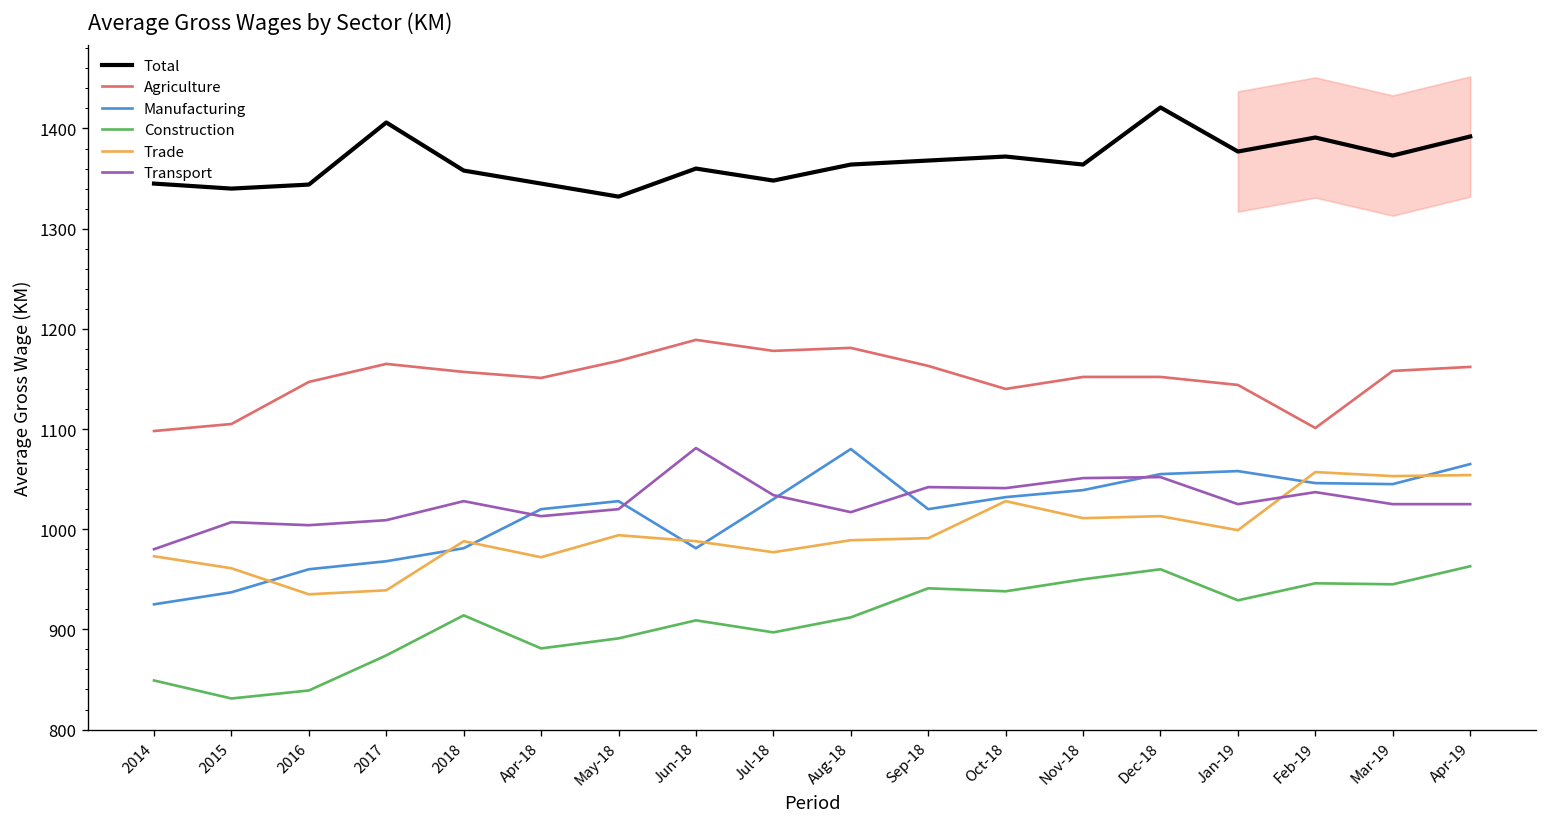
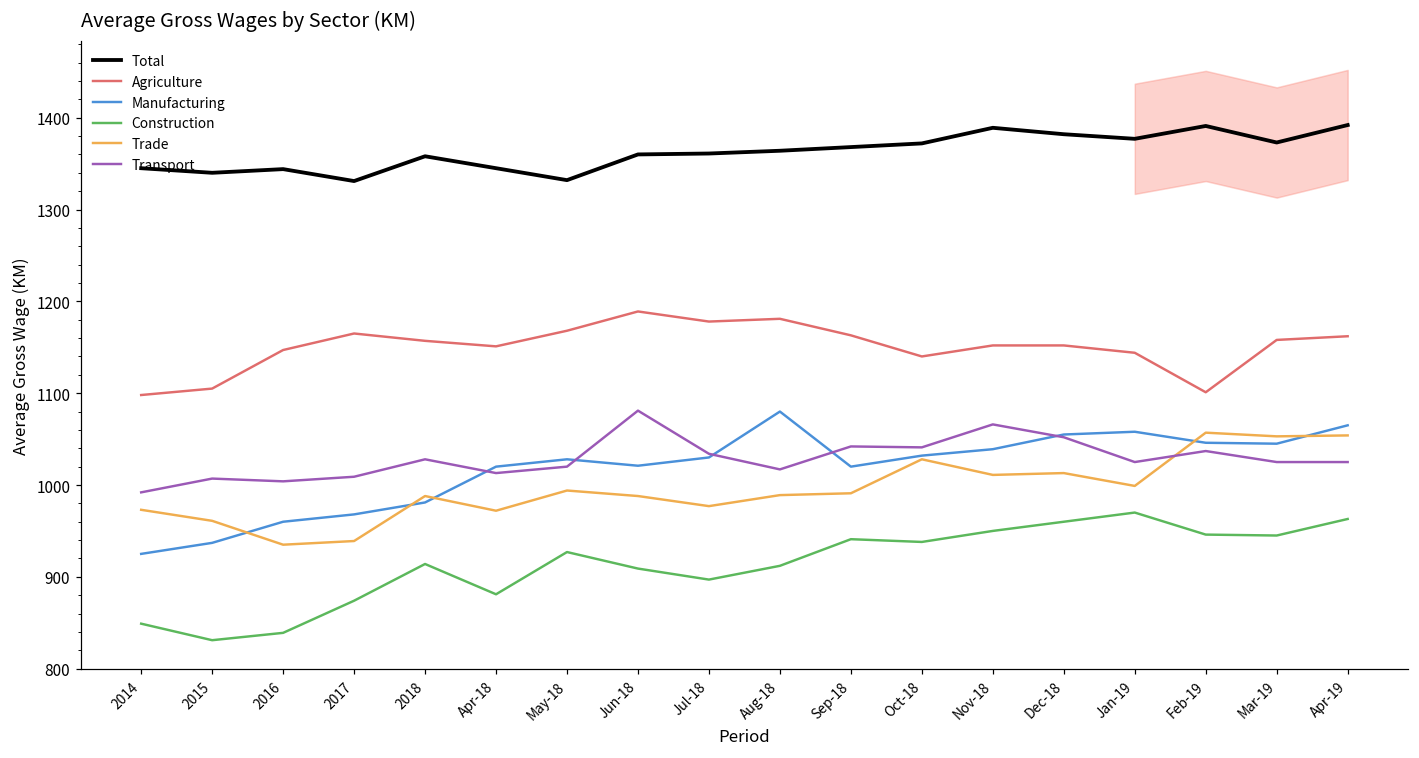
  {
    "Total": {
      "2014": 1350,
      "2015": 1340,
      "2016": 1340,
-     "2017": 1410,
+     "2017": 1330,
      "2018": 1360,
      "Apr-18": 1350,
      "May-18": 1330,
      "Jun-18": 1360,
-     "Jul-18": 1350,
+     "Jul-18": 1360,
      "Aug-18": 1360,
      "Sep-18": 1370,
      "Oct-18": 1370,
-     "Nov-18": 1360,
-     "Dec-18": 1420,
+     "Nov-18": 1390,
+     "Dec-18": 1380,
      "Jan-19": 1380,
      "Feb-19": 1390,
      "Mar-19": 1370,
      "Apr-19": 1390
    },
    "Manufacturing": {
      "2014": 930,
      "2015": 940,
      "2016": 960,
      "2017": 970,
      "2018": 980,
      "Apr-18": 1020,
      "May-18": 1030,
-     "Jun-18": 980,
+     "Jun-18": 1020,
      "Jul-18": 1030,
      "Aug-18": 1080,
      "Sep-18": 1020,
      "Oct-18": 1030,
      "Nov-18": 1040,
      "Jan-19": 1060,
      "Feb-19": 1050,
      "Mar-19": 1050,
      "Apr-19": 1070
    },
    "Construction": {
      "2014": 850,
      "2015": 830,
      "2016": 840,
      "2017": 870,
      "2018": 910,
      "Apr-18": 880,
-     "May-18": 890,
+     "May-18": 930,
      "Jun-18": 910,
      "Jul-18": 900,
      "Aug-18": 910,
      "Sep-18": 940,
      "Oct-18": 940,
      "Nov-18": 950,
      "Dec-18": 960,
-     "Jan-19": 930,
+     "Jan-19": 970,
      "Feb-19": 950,
      "Mar-19": 950,
      "Apr-19": 960
    },
    "Transport": {
-     "2014": 980,
+     "2014": 990,
      "2015": 1010,
      "2016": 1000,
      "2017": 1010,
      "2018": 1030,
      "Apr-18": 1010,
      "May-18": 1020,
      "Jun-18": 1080,
      "Jul-18": 1030,
      "Aug-18": 1020,
      "Sep-18": 1040,
      "Oct-18": 1040,
-     "Nov-18": 1050,
+     "Nov-18": 1070,
      "Jan-19": 1030,
      "Feb-19": 1040,
      "Mar-19": 1030,
      "Apr-19": 1030
    }
  }
